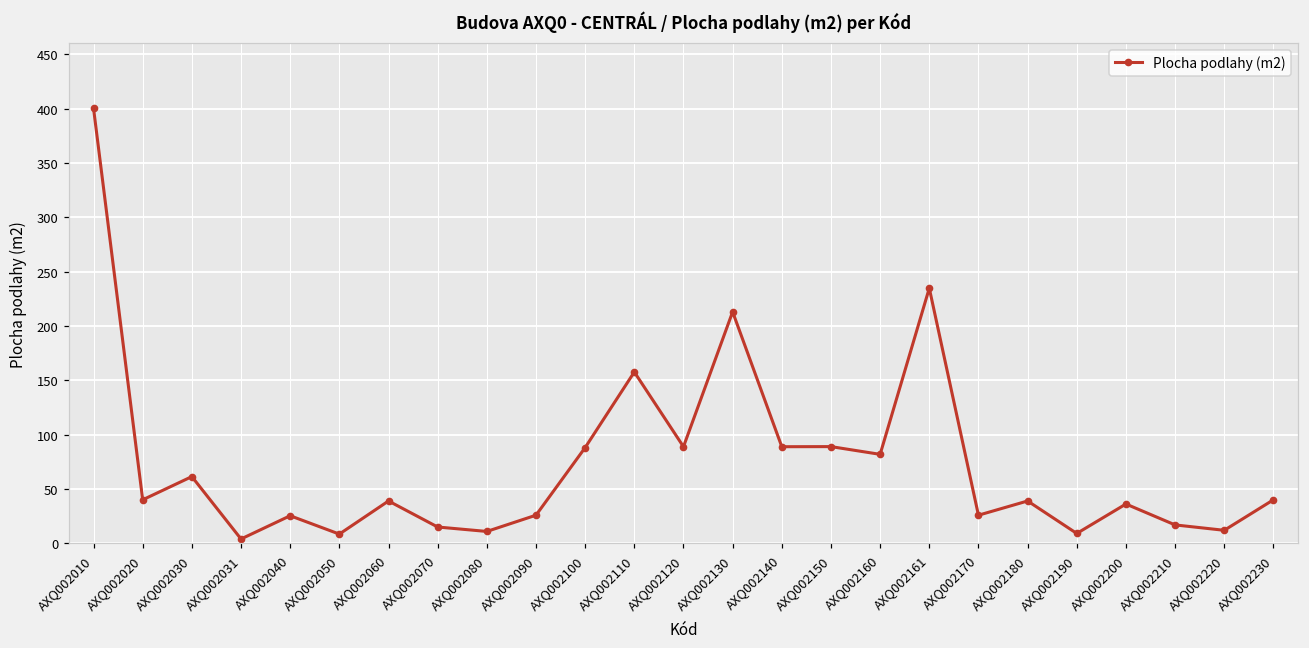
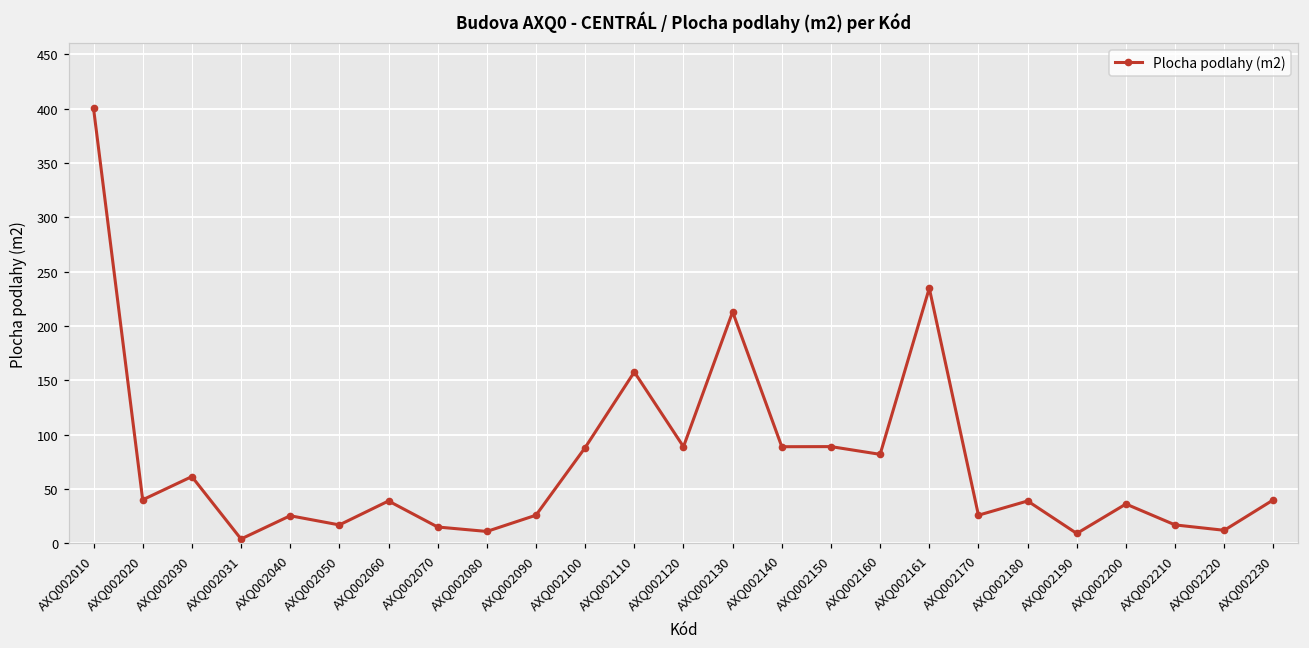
  {
    "AXQ002010": 400,
    "AXQ002020": 40,
    "AXQ002030": 60,
    "AXQ002031": 0,
    "AXQ002040": 30,
-   "AXQ002050": 10,
+   "AXQ002050": 20,
    "AXQ002060": 40,
    "AXQ002070": 10,
    "AXQ002080": 10,
    "AXQ002090": 30,
    "AXQ002100": 90,
    "AXQ002110": 160,
    "AXQ002120": 90,
    "AXQ002130": 210,
    "AXQ002140": 90,
    "AXQ002150": 90,
    "AXQ002160": 80,
    "AXQ002161": 230,
    "AXQ002170": 30,
    "AXQ002180": 40,
    "AXQ002190": 10,
    "AXQ002200": 40,
    "AXQ002210": 20,
    "AXQ002220": 10,
    "AXQ002230": 40
  }
